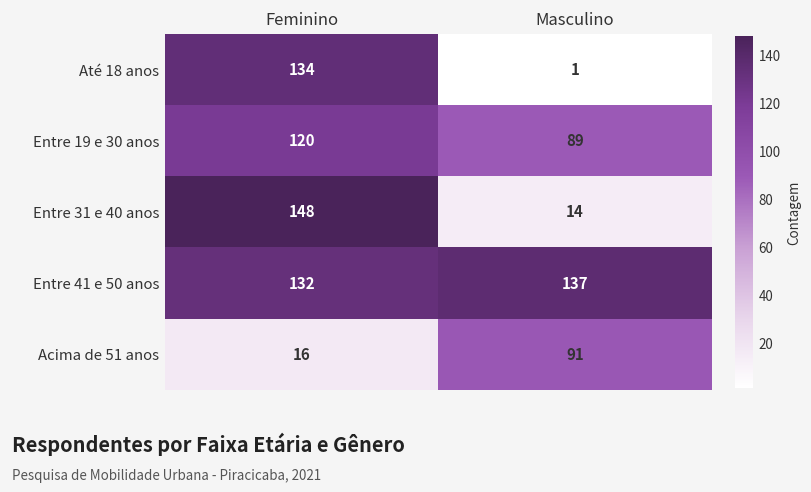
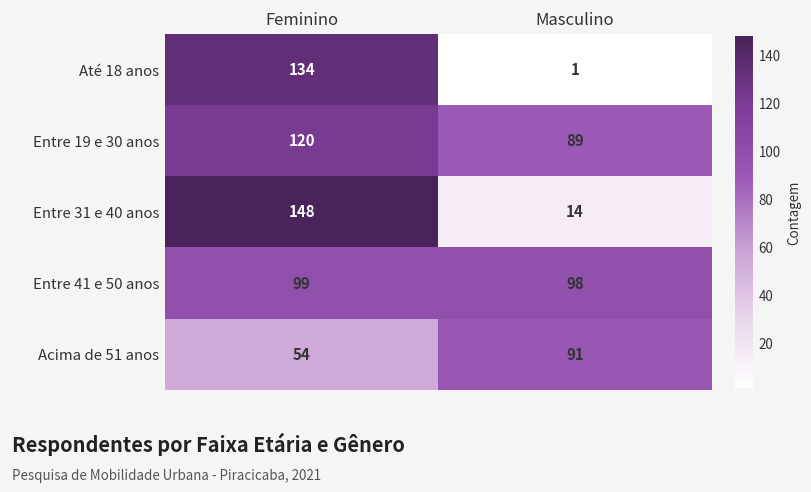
  {
    "Até 18 anos": {
      "Feminino": 134,
      "Masculino": 1
    },
    "Entre 19 e 30 anos": {
      "Feminino": 120,
      "Masculino": 89
    },
    "Entre 31 e 40 anos": {
      "Feminino": 148,
      "Masculino": 14
    },
    "Entre 41 e 50 anos": {
-     "Feminino": 132,
-     "Masculino": 137
+     "Feminino": 99,
+     "Masculino": 98
    },
    "Acima de 51 anos": {
-     "Feminino": 16,
+     "Feminino": 54,
      "Masculino": 91
    }
  }
